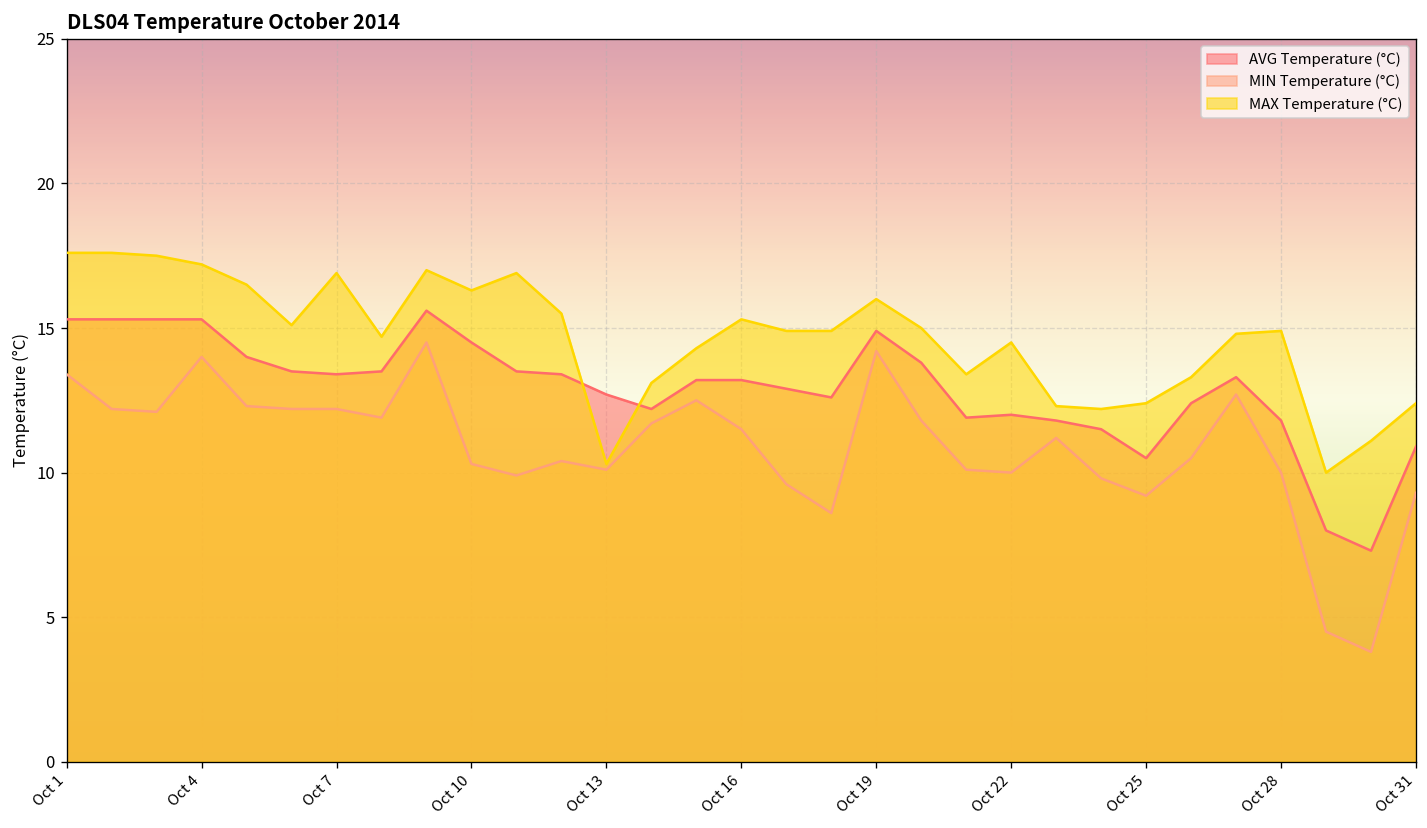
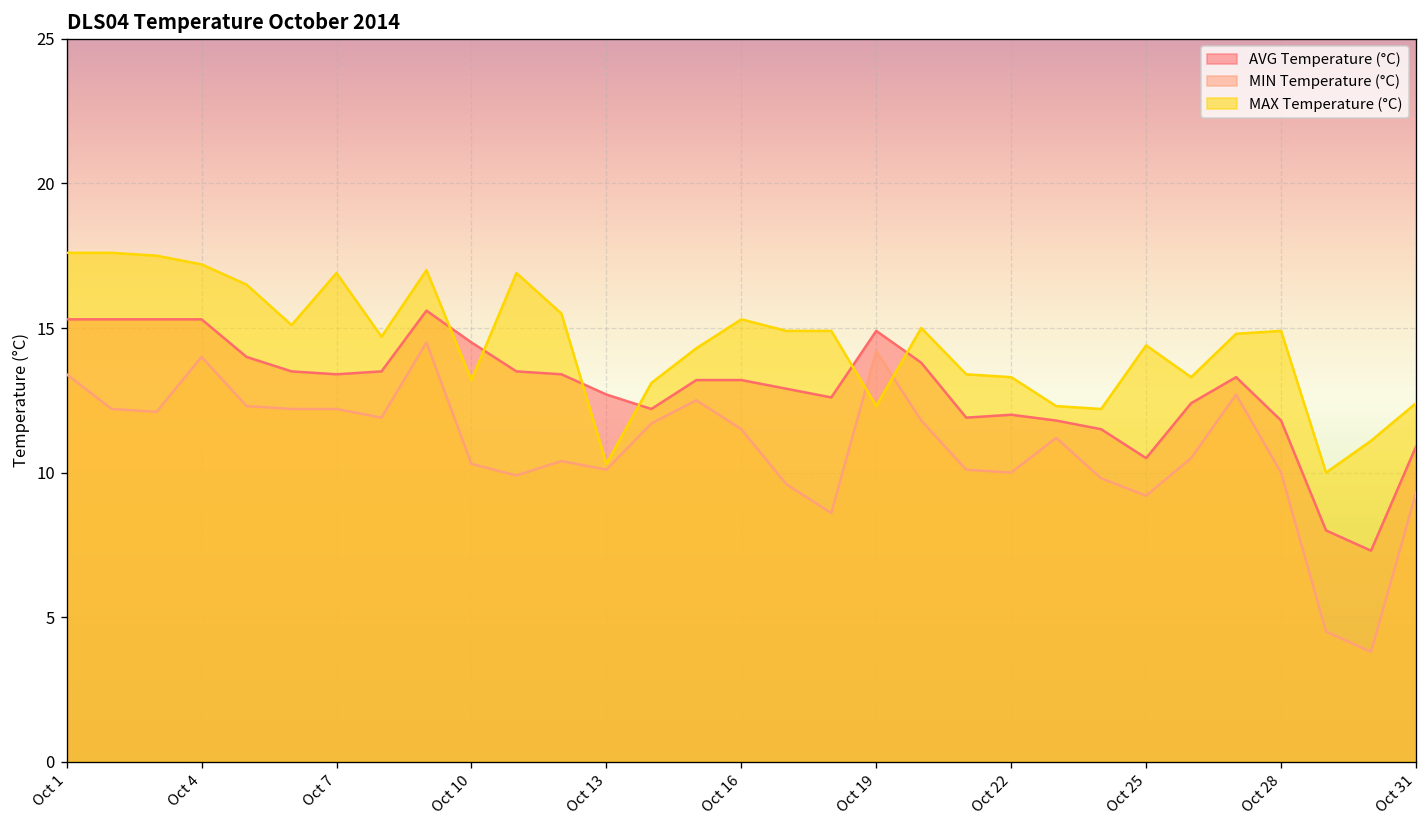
  {
    "MAX Temperature (°C)": {
      "Oct 1": 17.6,
      "Oct 4": 17.2,
      "Oct 7": 16.9,
-     "Oct 10": 16.3,
+     "Oct 10": 13.2,
      "Oct 13": 10.3,
      "Oct 16": 15.3,
-     "Oct 19": 16.0,
-     "Oct 22": 14.5,
-     "Oct 25": 12.4,
+     "Oct 19": 12.3,
+     "Oct 22": 13.3,
+     "Oct 25": 14.4,
      "Oct 28": 14.9,
      "Oct 31": 12.4
    }
  }
